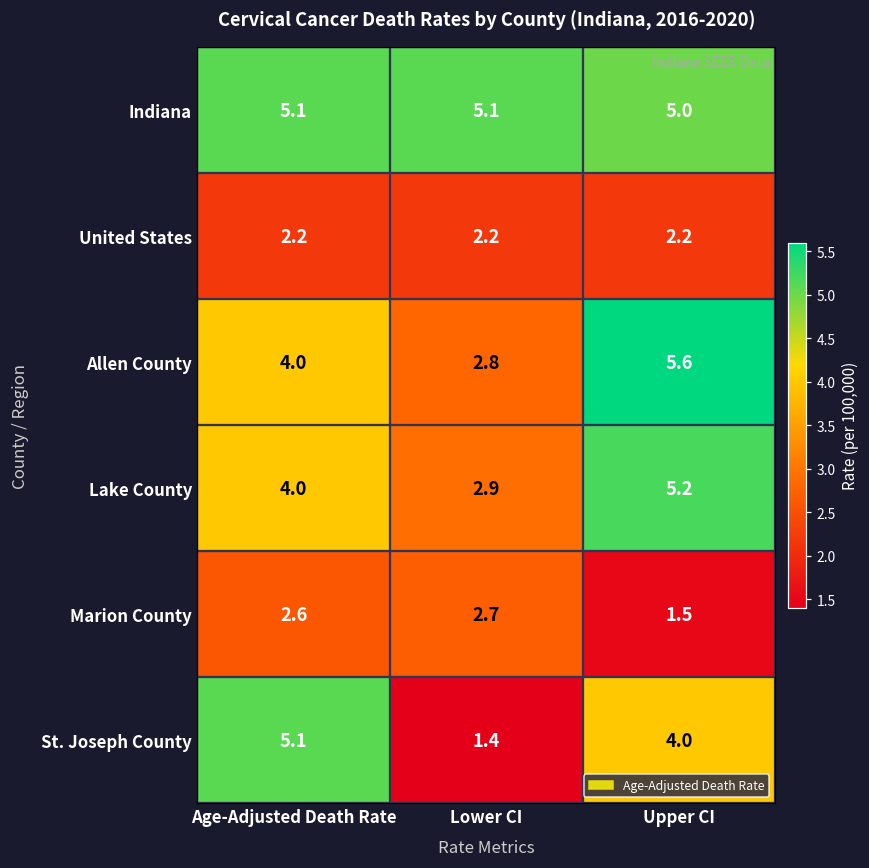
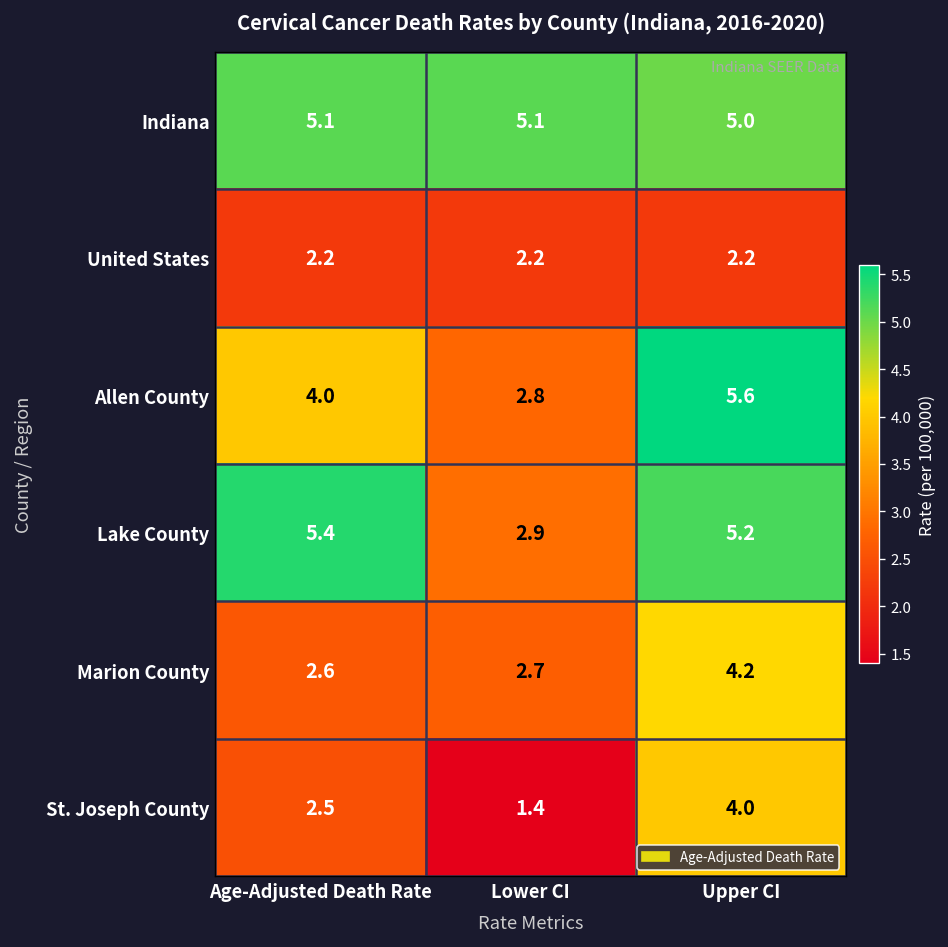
  {
    "Indiana": {
      "Age-Adjusted Death Rate": 5.1,
      "Lower CI": 5.1
    },
    "United States": {
      "Age-Adjusted Death Rate": 2.2,
      "Lower CI": 2.2,
      "Upper CI": 2.2
    },
    "Allen County": {
      "Age-Adjusted Death Rate": 4.0,
      "Lower CI": 2.8,
      "Upper CI": 5.6
    },
    "Lake County": {
-     "Age-Adjusted Death Rate": 4.0,
+     "Age-Adjusted Death Rate": 5.4,
      "Lower CI": 2.9,
      "Upper CI": 5.2
    },
    "Marion County": {
      "Age-Adjusted Death Rate": 2.6,
      "Lower CI": 2.7,
-     "Upper CI": 1.5
+     "Upper CI": 4.2
    },
    "St. Joseph County": {
-     "Age-Adjusted Death Rate": 5.1,
+     "Age-Adjusted Death Rate": 2.5,
      "Lower CI": 1.4,
      "Upper CI": 4.0
    }
  }
